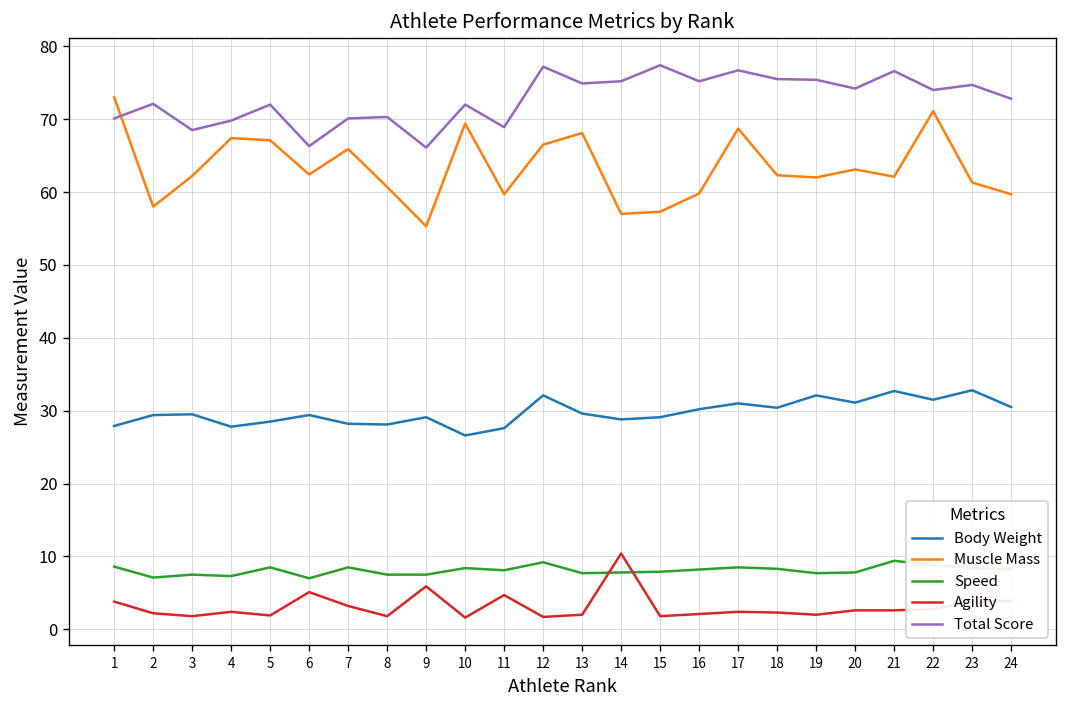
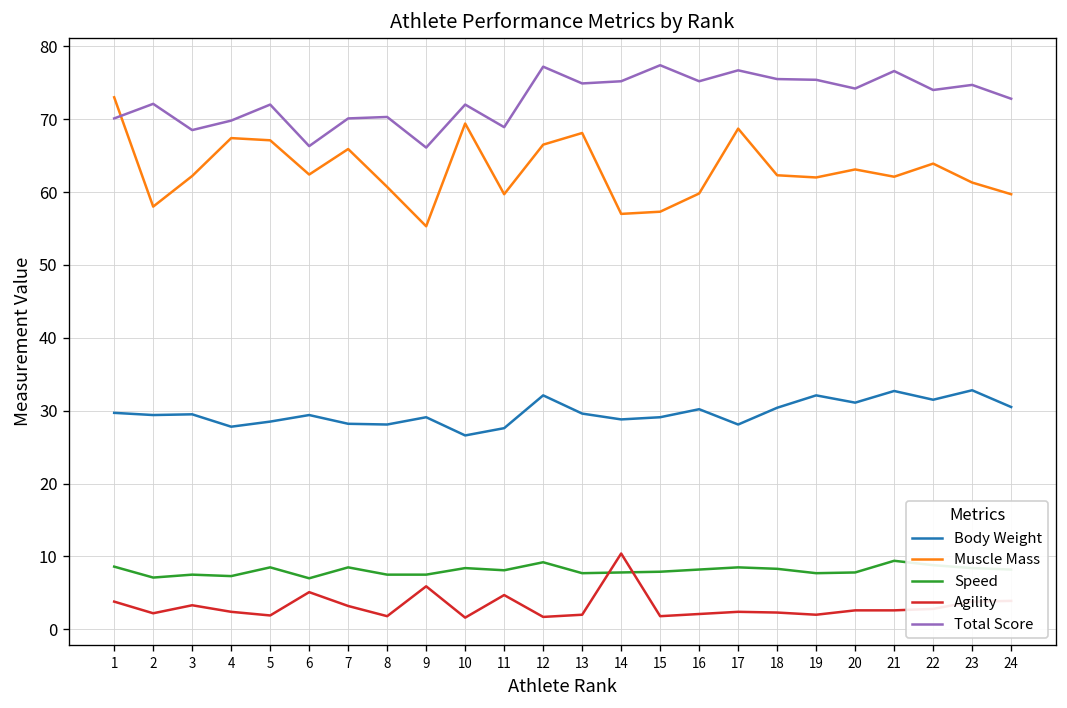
  {
    "Body Weight": {
-     "1": 28,
+     "1": 30,
      "2": 29,
      "3": 30,
      "4": 28,
      "5": 29,
      "6": 29,
      "7": 28,
      "8": 28,
      "9": 29,
      "10": 27,
      "11": 28,
      "12": 32,
      "13": 30,
      "14": 29,
      "15": 29,
      "16": 30,
-     "17": 31,
+     "17": 28,
      "18": 30,
      "19": 32,
      "20": 31,
      "21": 33,
      "22": 32,
      "23": 33,
      "24": 31
    },
    "Muscle Mass": {
      "1": 73,
      "2": 58,
      "3": 62,
      "4": 67,
      "5": 67,
      "6": 62,
      "7": 66,
      "8": 61,
      "9": 55,
      "10": 69,
      "11": 60,
      "12": 67,
      "13": 68,
      "14": 57,
      "15": 57,
      "16": 60,
      "17": 69,
      "18": 62,
      "19": 62,
      "20": 63,
      "21": 62,
-     "22": 71,
+     "22": 64,
      "23": 61,
      "24": 60
    },
    "Speed": {
      "1": 9,
      "2": 7,
      "3": 8,
      "4": 7,
      "5": 9,
      "6": 7,
      "7": 9,
      "8": 8,
      "9": 8,
      "10": 8,
      "11": 8,
      "12": 9,
      "13": 8,
      "14": 8,
      "15": 8,
      "16": 8,
      "17": 9,
      "18": 8,
      "19": 8,
      "20": 8,
      "21": 9
    },
    "Agility": {
      "1": 4,
      "2": 2,
-     "3": 2,
+     "3": 3,
      "4": 2,
      "5": 2,
      "6": 5,
      "7": 3,
      "8": 2,
      "9": 6,
      "10": 2,
      "11": 5,
      "12": 2,
      "13": 2,
      "14": 10,
      "15": 2,
      "16": 2,
      "17": 2,
      "18": 2,
      "19": 2,
      "20": 3,
      "21": 3
    },
    "Total Score": {
      "1": 70,
      "2": 72,
      "3": 69,
      "4": 70,
      "5": 72,
      "6": 66,
      "7": 70,
      "8": 70,
      "9": 66,
      "10": 72,
      "11": 69,
      "12": 77,
      "13": 75,
      "14": 75,
      "15": 77,
      "16": 75,
      "17": 77,
      "18": 76,
      "19": 75,
      "20": 74,
      "21": 77,
      "22": 74,
      "23": 75,
      "24": 73
    }
  }
